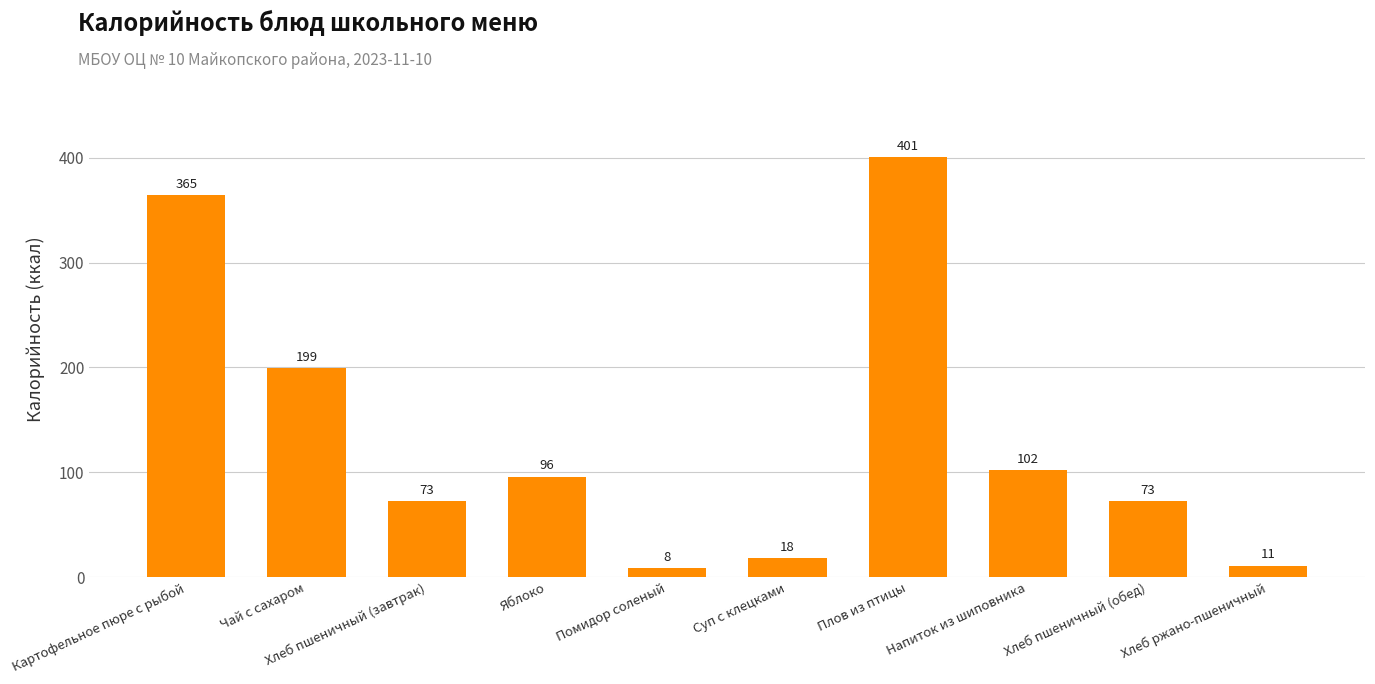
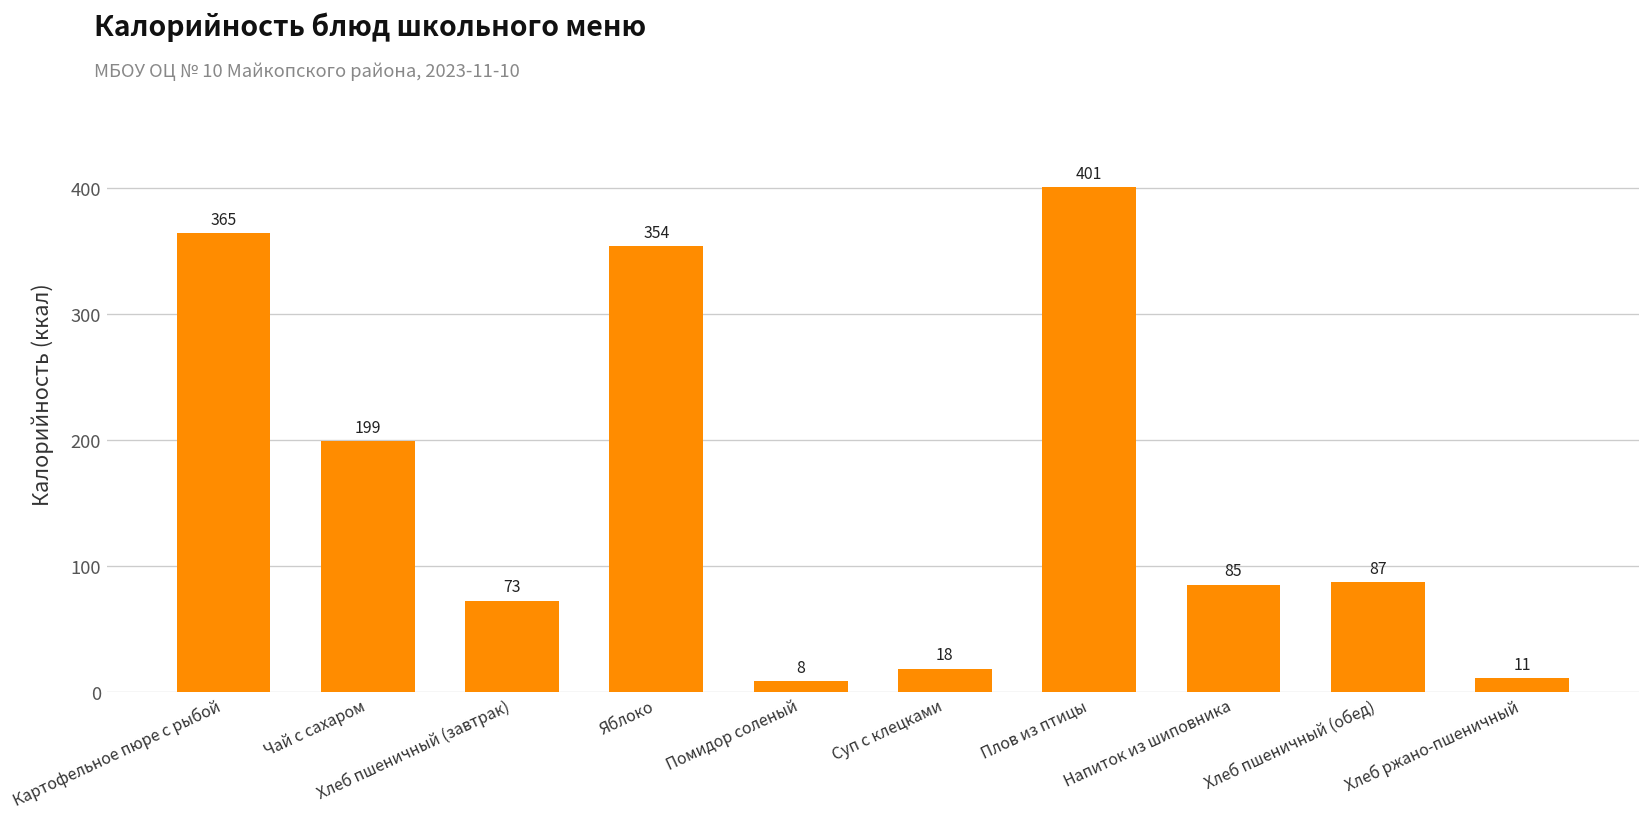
  {
    "Картофельное пюре с рыбой": 365,
    "Чай с сахаром": 199,
    "Хлеб пшеничный (завтрак)": 73,
-   "Яблоко": 96,
+   "Яблоко": 354,
    "Помидор соленый": 8,
    "Суп с клецками": 18,
    "Плов из птицы": 401,
-   "Напиток из шиповника": 102,
-   "Хлеб пшеничный (обед)": 73,
+   "Напиток из шиповника": 85,
+   "Хлеб пшеничный (обед)": 87,
    "Хлеб ржано-пшеничный": 11
  }
